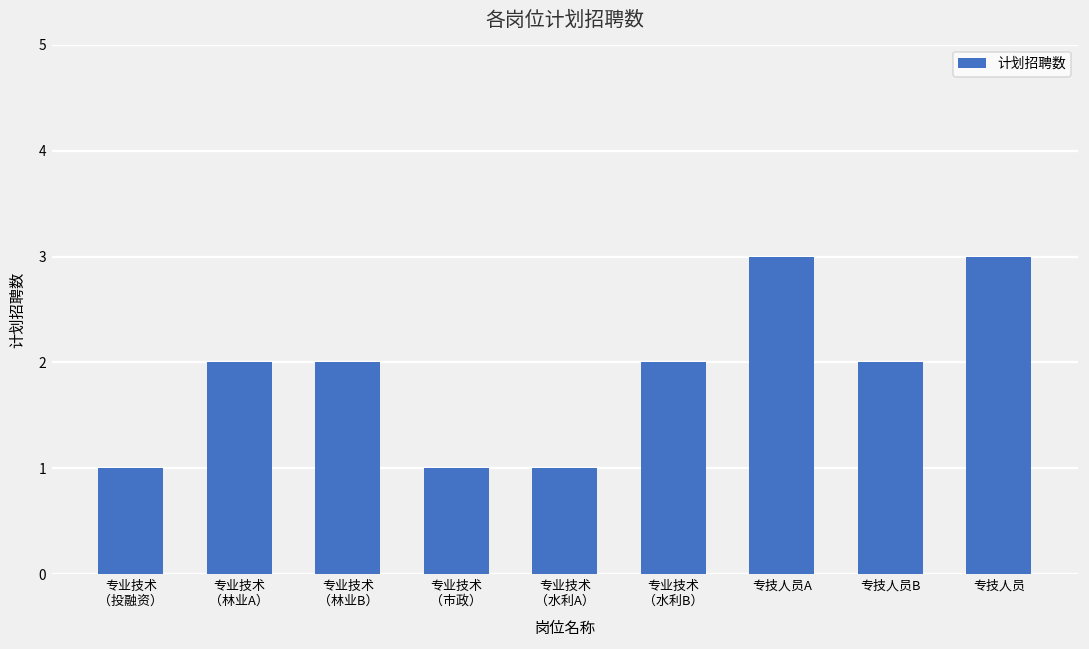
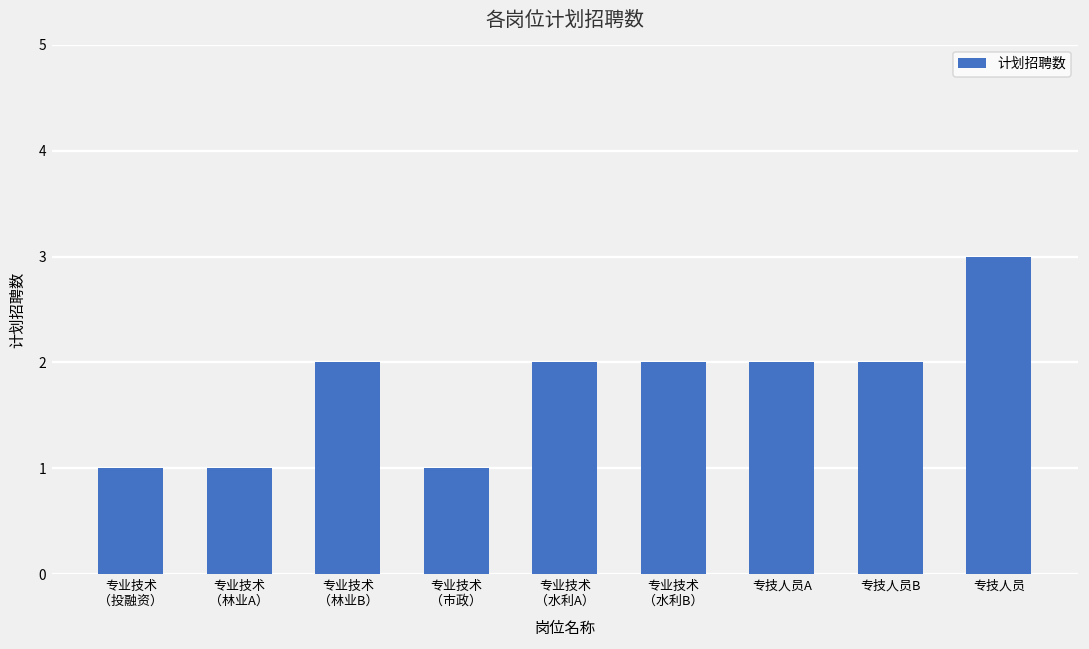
  {
    "专业技术 （投融资）": 1,
-   "专业技术 （林业A）": 2,
+   "专业技术 （林业A）": 1,
    "专业技术 （林业B）": 2,
    "专业技术 （市政）": 1,
-   "专业技术 （水利A）": 1,
+   "专业技术 （水利A）": 2,
    "专业技术 （水利B）": 2,
-   "专技人员A": 3,
+   "专技人员A": 2,
    "专技人员B": 2,
    "专技人员": 3
  }
